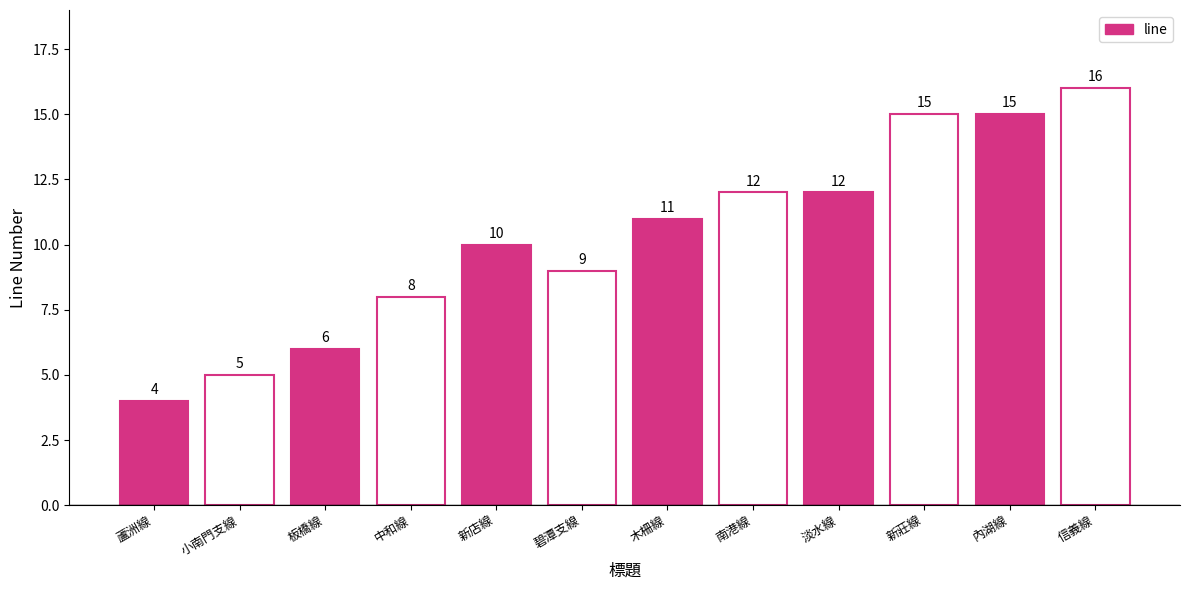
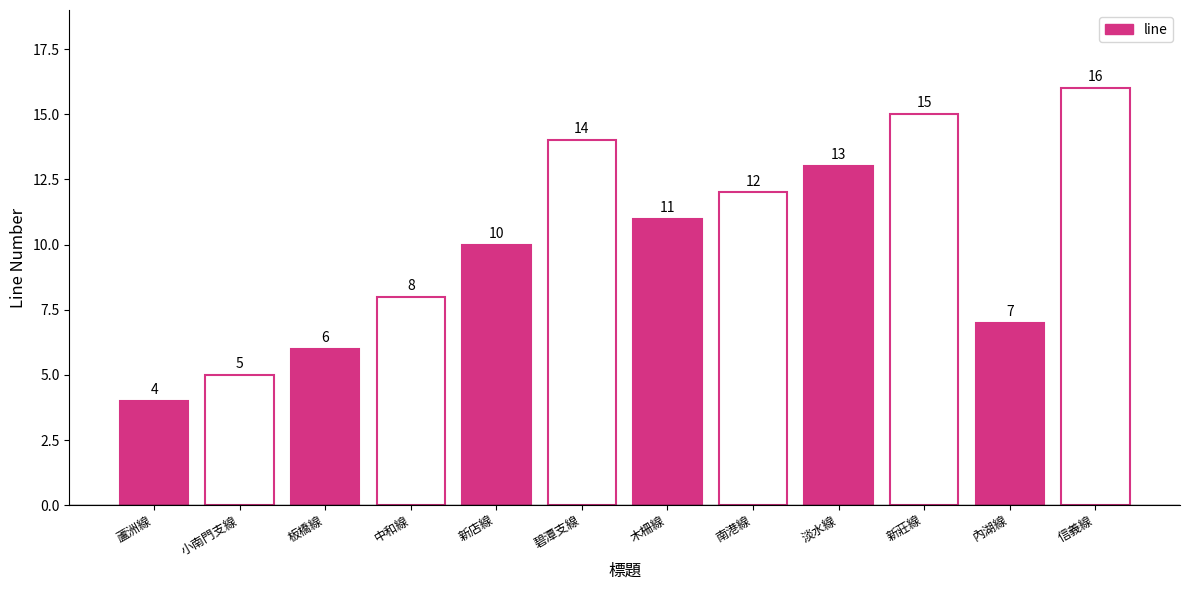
  {
    "蘆洲線": 4,
    "小南門支線": 5,
    "板橋線": 6,
    "中和線": 8,
    "新店線": 10,
-   "碧潭支線": 9,
+   "碧潭支線": 14,
    "木柵線": 11,
    "南港線": 12,
-   "淡水線": 12,
+   "淡水線": 13,
    "新莊線": 15,
-   "內湖線": 15,
+   "內湖線": 7,
    "信義線": 16
  }
